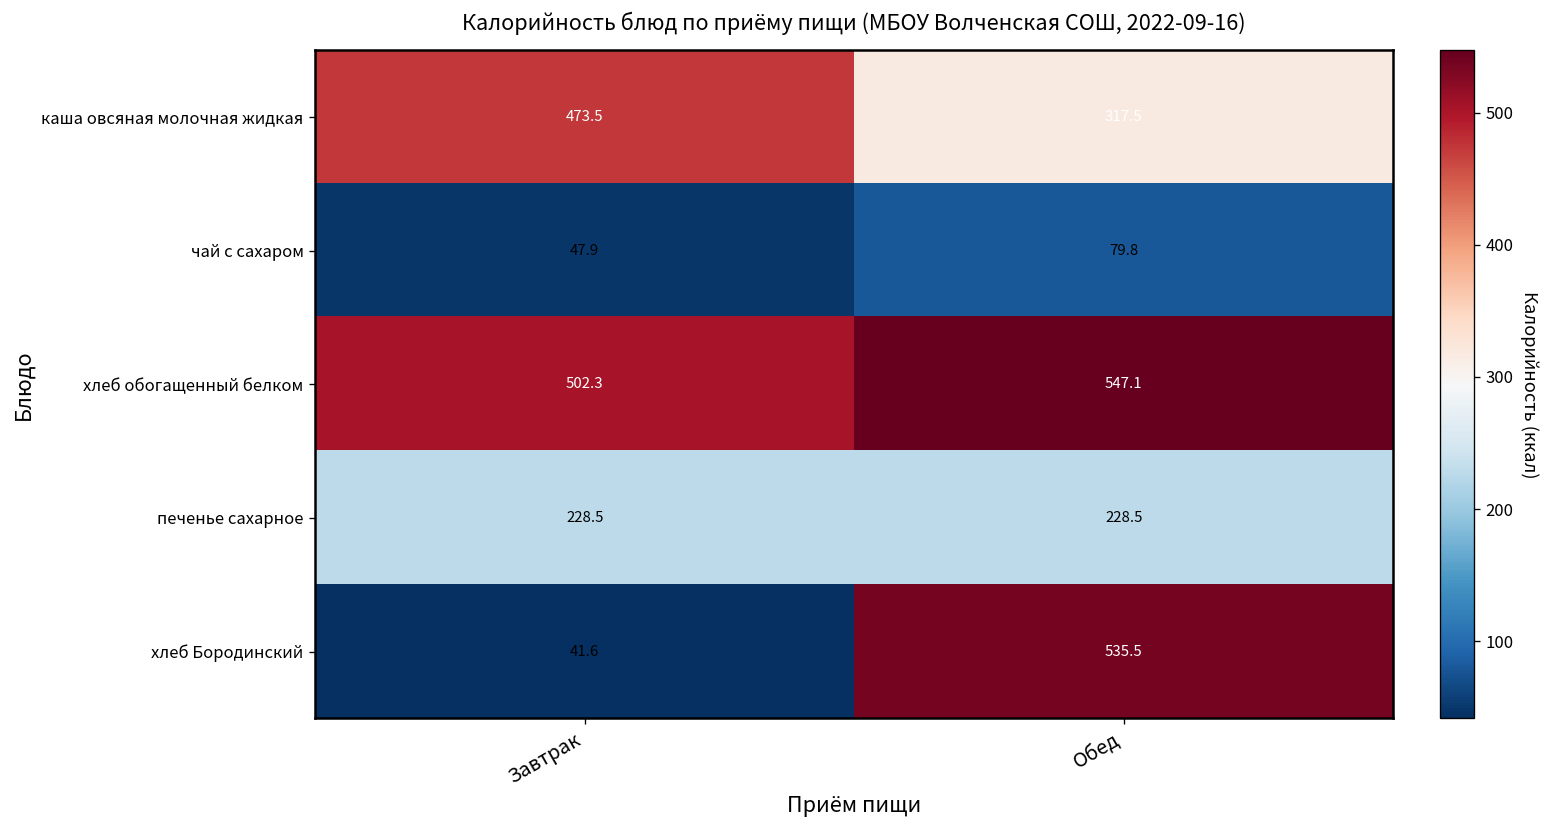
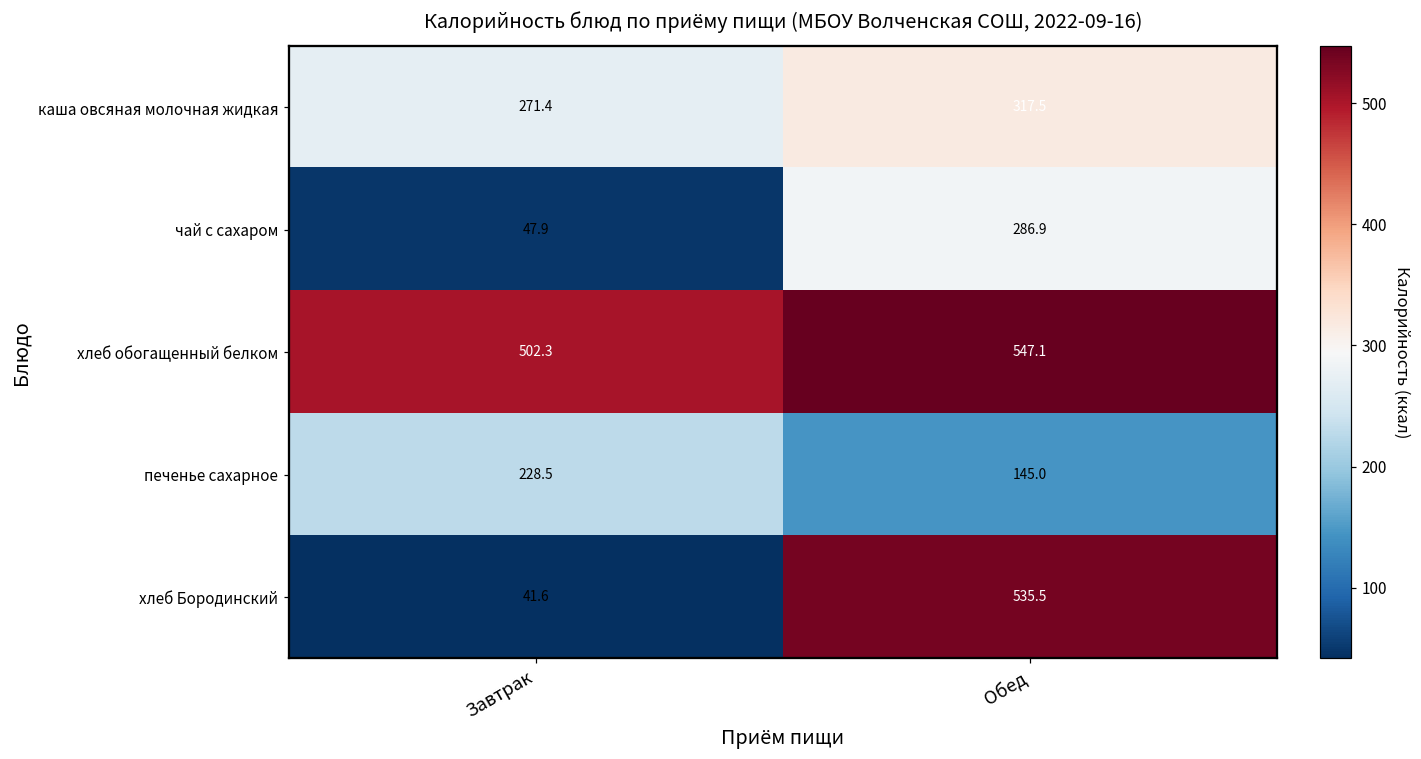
  {
    "каша овсяная молочная жидкая": {
-     "Завтрак": 473.5
+     "Завтрак": 271.4
    },
    "чай с сахаром": {
      "Завтрак": 47.9,
-     "Обед": 79.8
+     "Обед": 286.9
    },
    "хлеб обогащенный белком": {
      "Завтрак": 502.3,
      "Обед": 547.1
    },
    "печенье сахарное": {
      "Завтрак": 228.5,
-     "Обед": 228.5
+     "Обед": 145.0
    },
    "хлеб Бородинский": {
      "Завтрак": 41.6,
      "Обед": 535.5
    }
  }
